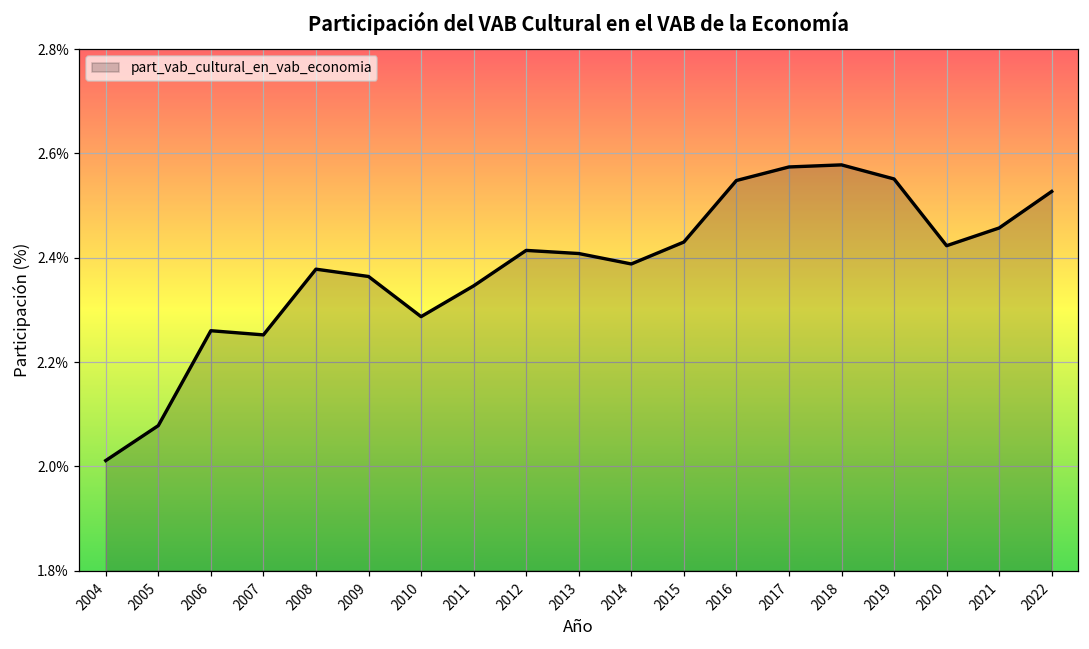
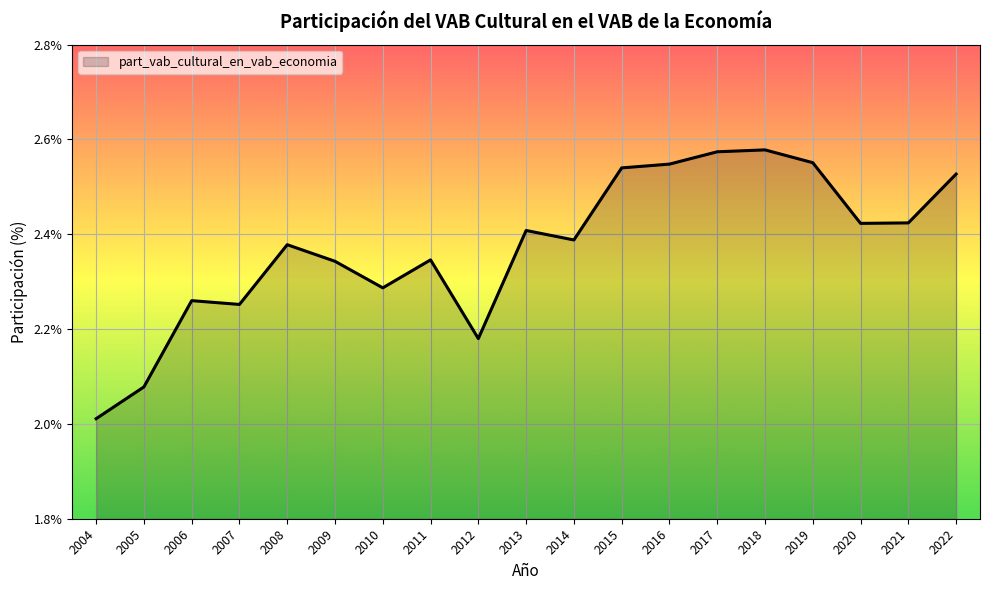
  {
    "2004": "2.01%",
    "2005": "2.08%",
    "2006": "2.26%",
    "2007": "2.25%",
    "2008": "2.38%",
-   "2009": "2.36%",
+   "2009": "2.34%",
    "2010": "2.29%",
    "2011": "2.35%",
-   "2012": "2.41%",
+   "2012": "2.18%",
    "2013": "2.41%",
    "2014": "2.39%",
-   "2015": "2.43%",
+   "2015": "2.54%",
    "2016": "2.55%",
    "2017": "2.57%",
    "2018": "2.58%",
    "2019": "2.55%",
    "2020": "2.42%",
-   "2021": "2.46%",
+   "2021": "2.42%",
    "2022": "2.53%"
  }
